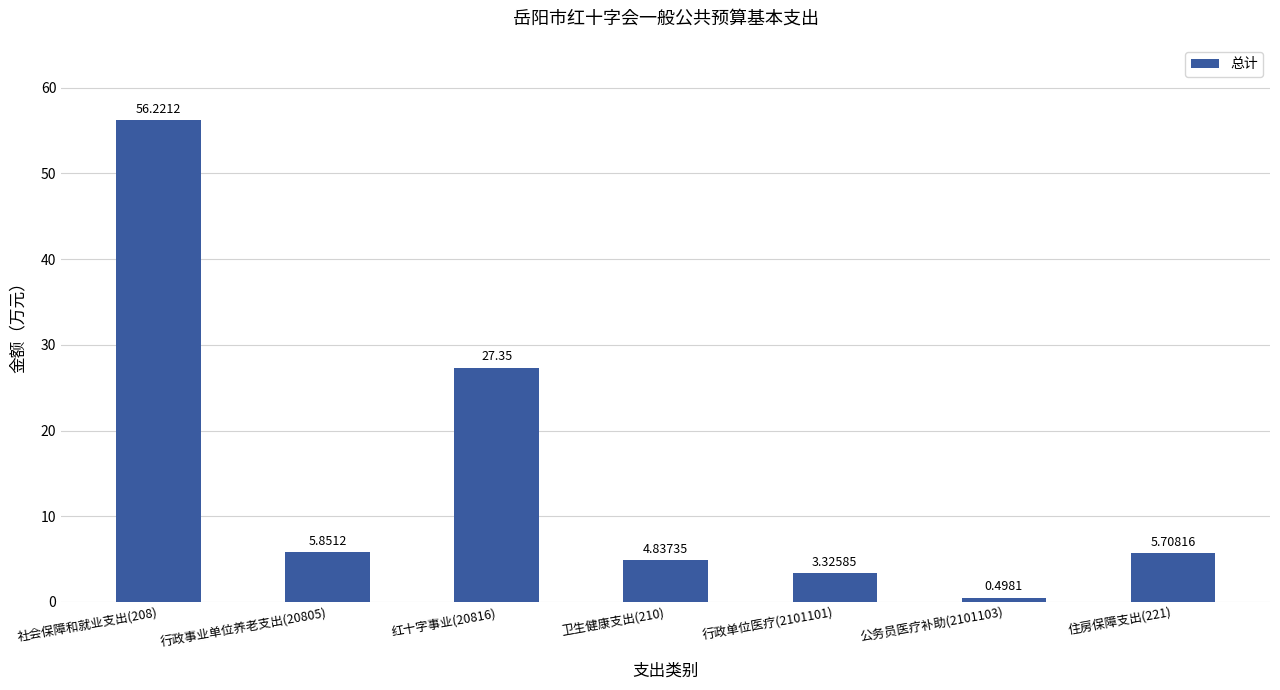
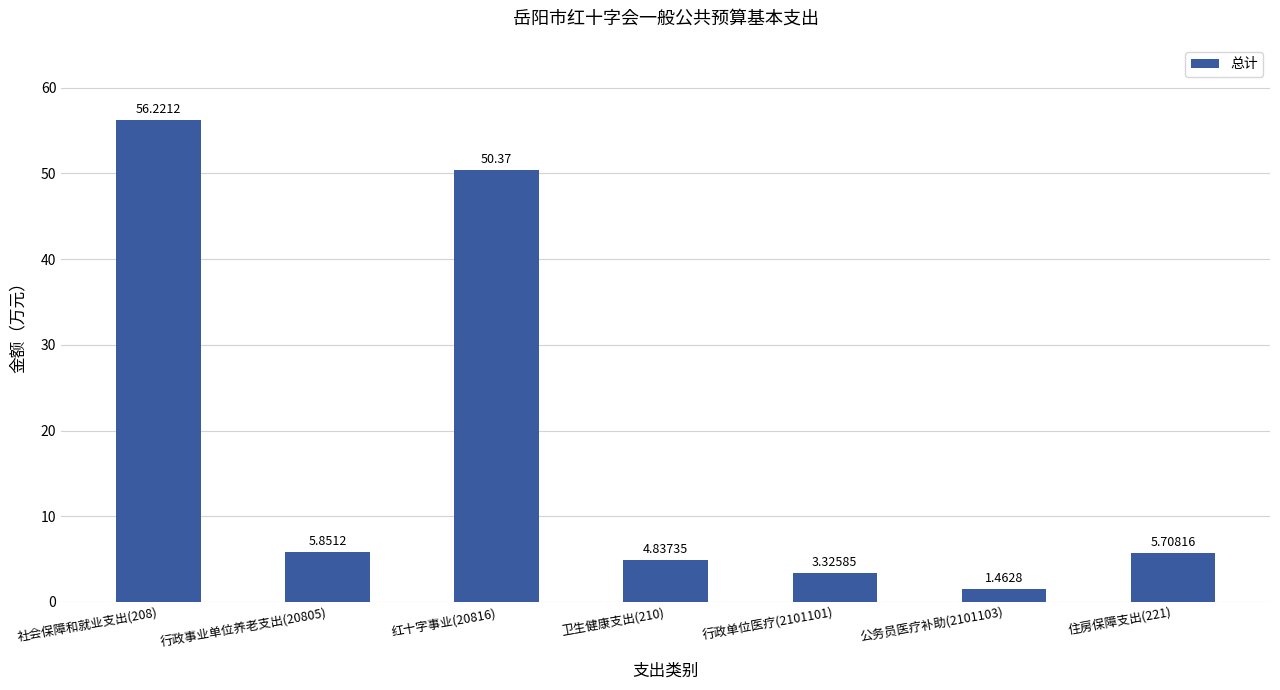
  {
    "社会保障和就业支出(208)": 56.2212,
    "行政事业单位养老支出(20805)": 5.8512,
-   "红十字事业(20816)": 27.35,
+   "红十字事业(20816)": 50.37,
    "卫生健康支出(210)": 4.83735,
    "行政单位医疗(2101101)": 3.32585,
-   "公务员医疗补助(2101103)": 0.4981,
+   "公务员医疗补助(2101103)": 1.4628,
    "住房保障支出(221)": 5.70816
  }
